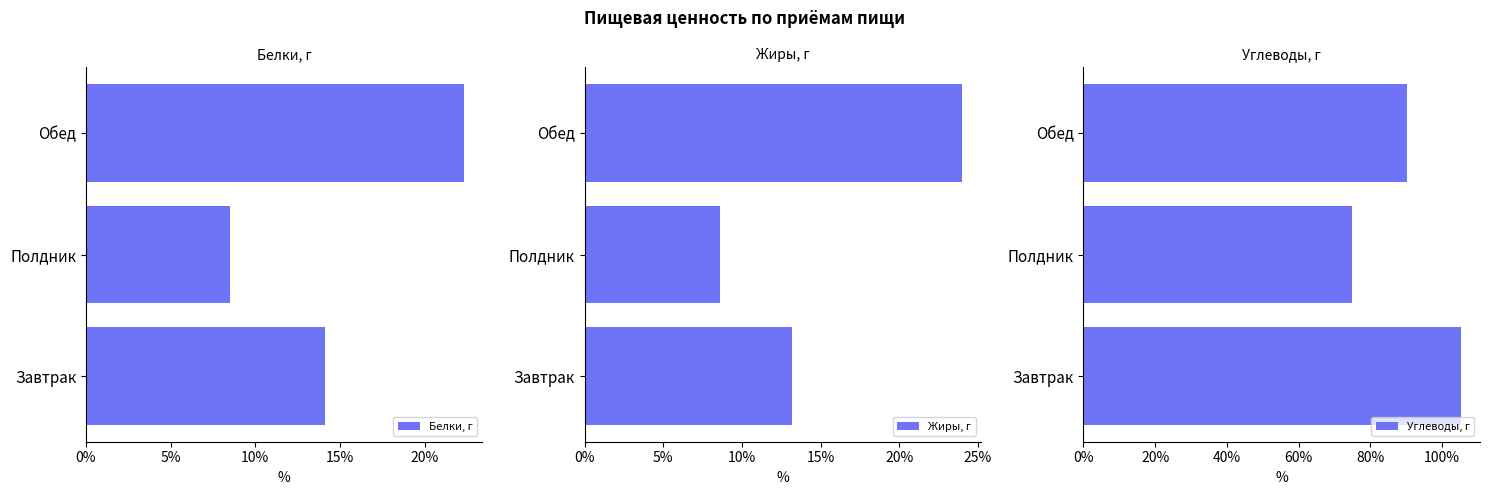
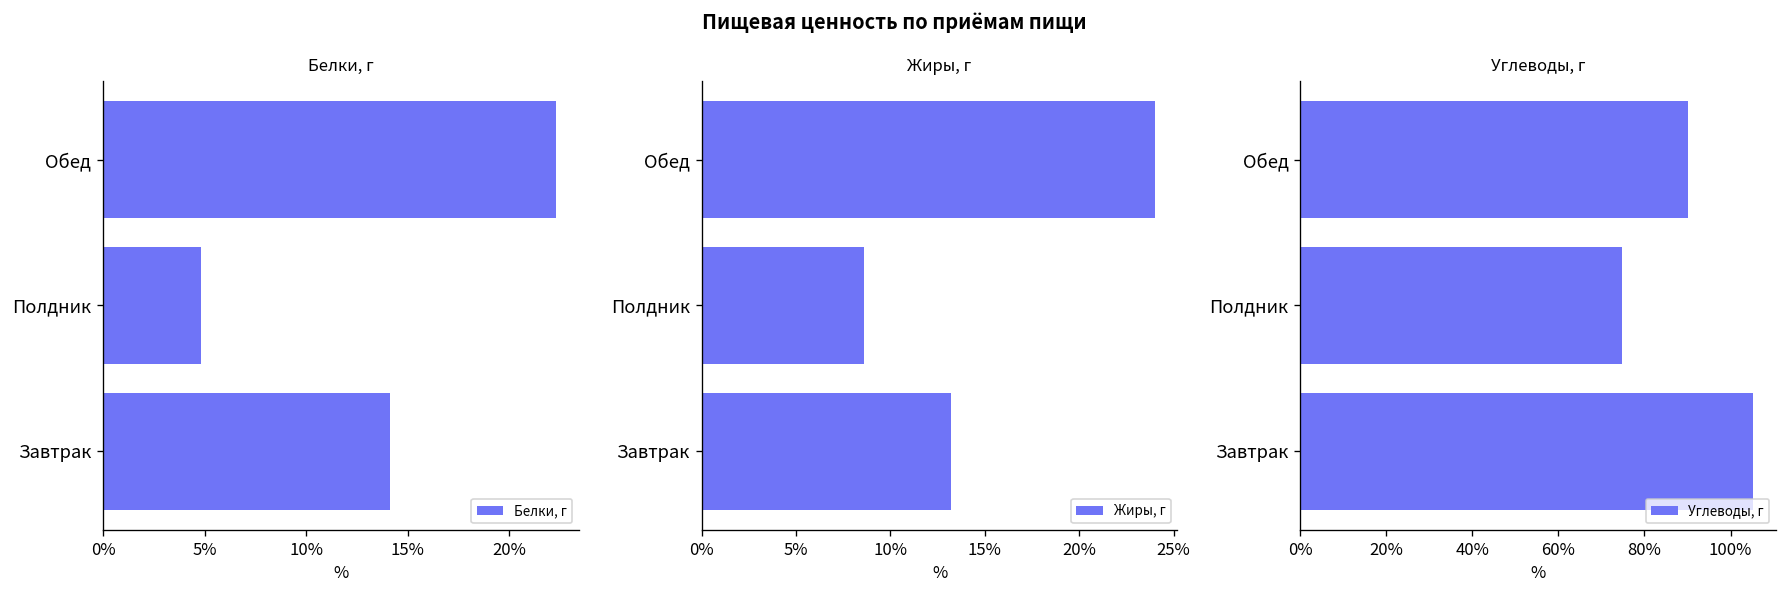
  {
    "Белки, г": {
      "Обед": "22.3%",
-     "Полдник": "8.5%",
+     "Полдник": "4.8%",
      "Завтрак": "14.1%"
    },
    "Жиры, г": {
      "Обед": "24.0%",
      "Полдник": "8.6%",
      "Завтрак": "13.2%"
    },
    "Углеводы, г": {
      "Обед": "90%",
      "Полдник": "75%",
      "Завтрак": "105%"
    }
  }
